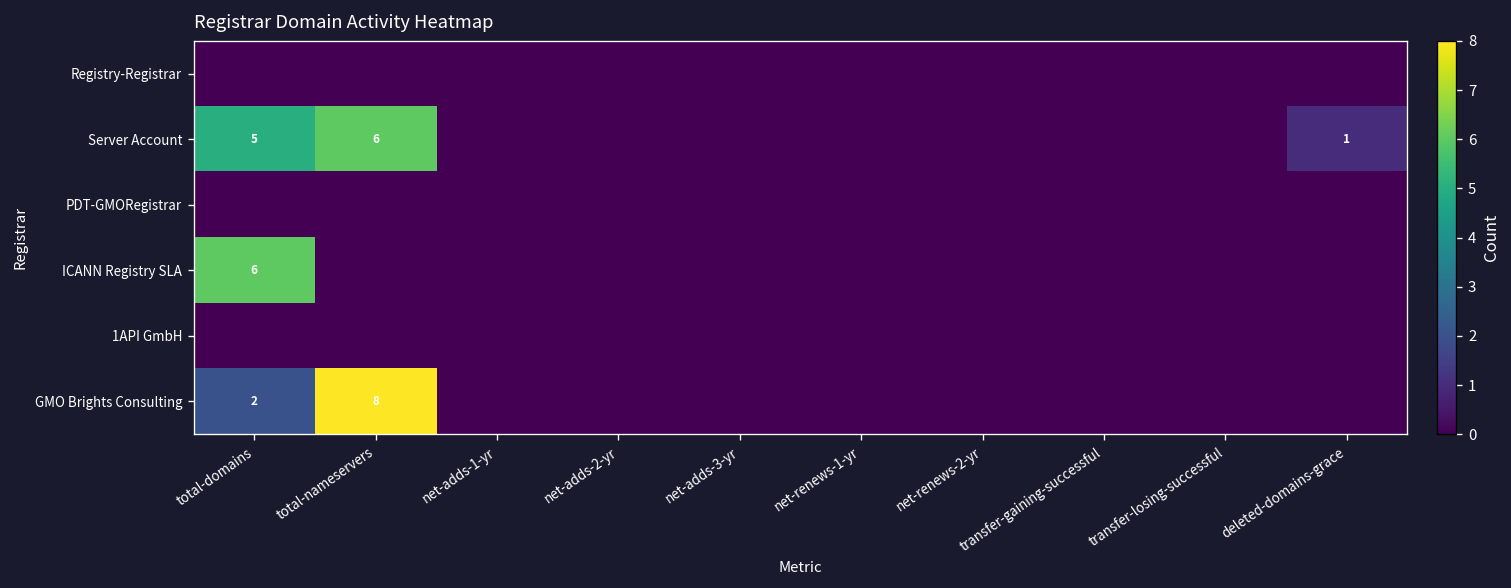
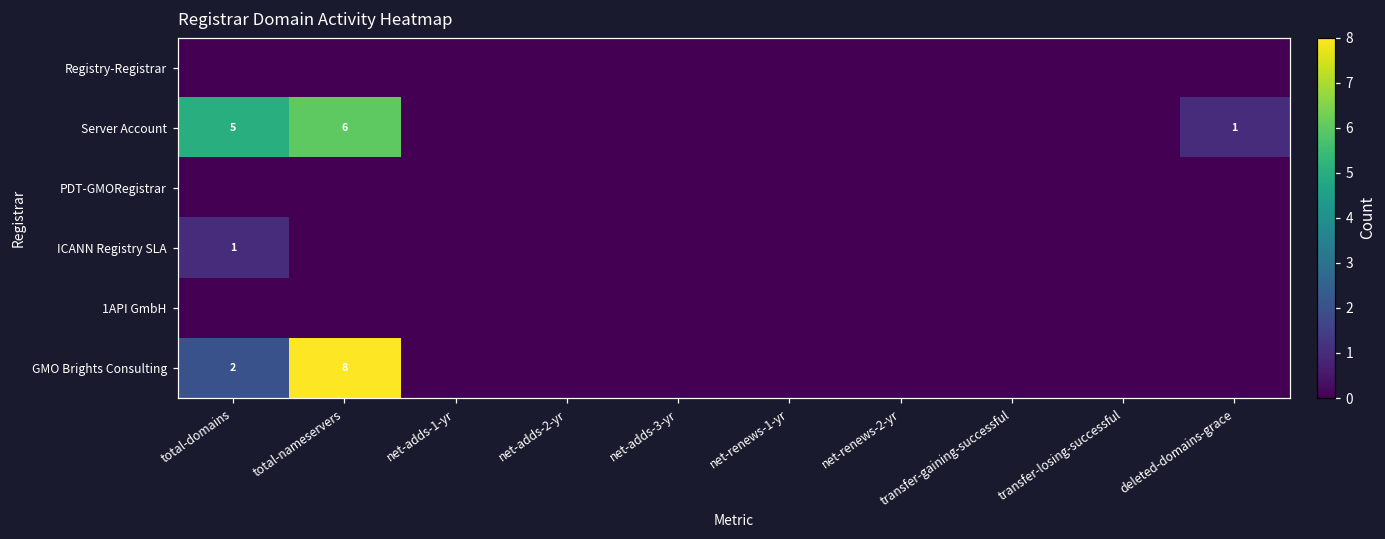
  {
    "Server Account": {
      "total-domains": 5,
      "total-nameservers": 6,
      "deleted-domains-grace": 1
    },
    "ICANN Registry SLA": {
-     "total-domains": 6
+     "total-domains": 1
    },
    "GMO Brights Consulting": {
      "total-domains": 2,
      "total-nameservers": 8
    }
  }
